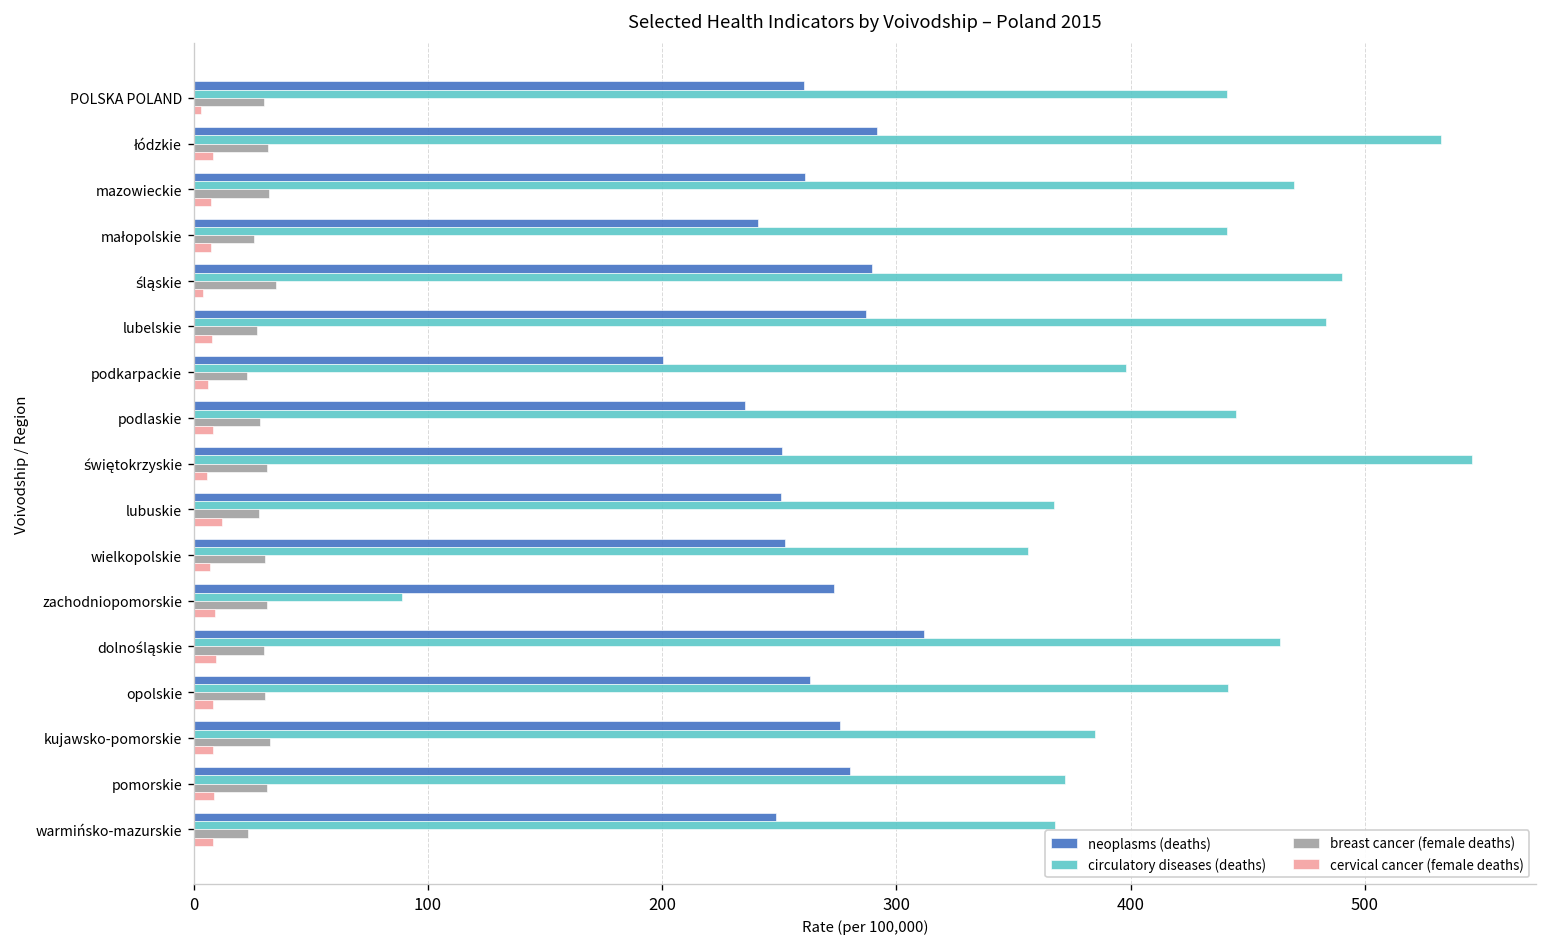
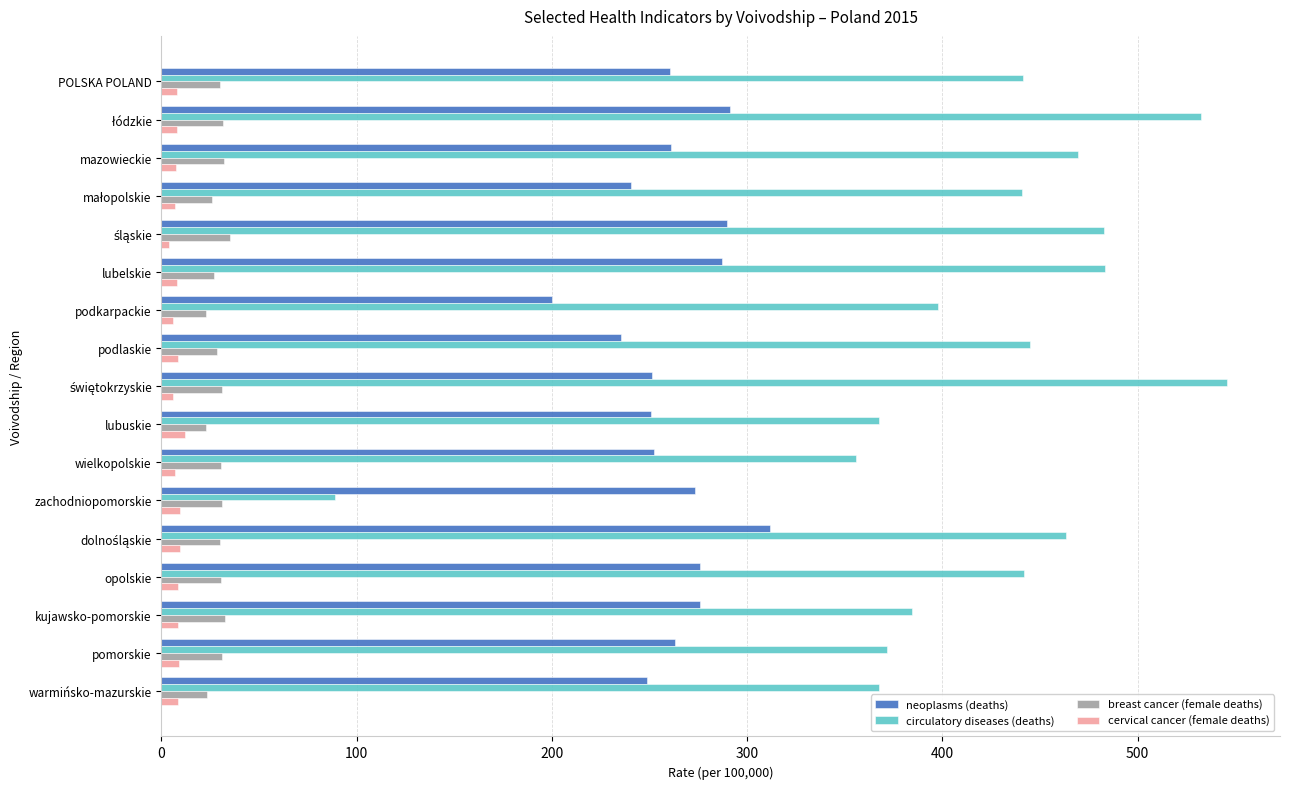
  {
    "neoplasms (deaths)": {
      "POLSKA POLAND": 261,
      "łódzkie": 292,
      "mazowieckie": 261,
      "małopolskie": 241,
      "śląskie": 290,
      "lubelskie": 287,
      "podkarpackie": 200,
      "podlaskie": 236,
      "świętokrzyskie": 251,
      "lubuskie": 251,
      "wielkopolskie": 252,
      "zachodniopomorskie": 273,
      "dolnośląskie": 312,
-     "opolskie": 263,
+     "opolskie": 276,
      "kujawsko-pomorskie": 276,
-     "pomorskie": 280,
+     "pomorskie": 263,
      "warmińsko-mazurskie": 249
    },
    "circulatory diseases (deaths)": {
      "POLSKA POLAND": 441,
      "łódzkie": 533,
      "mazowieckie": 470,
      "małopolskie": 441,
-     "śląskie": 490,
+     "śląskie": 483,
      "lubelskie": 483,
      "podkarpackie": 398,
      "podlaskie": 445,
      "świętokrzyskie": 546,
      "lubuskie": 367,
      "wielkopolskie": 356,
      "zachodniopomorskie": 89,
      "dolnośląskie": 464,
      "opolskie": 442,
      "kujawsko-pomorskie": 385,
      "pomorskie": 372,
      "warmińsko-mazurskie": 368
    },
    "breast cancer (female deaths)": {
      "POLSKA POLAND": 30,
      "łódzkie": 32,
      "mazowieckie": 32,
      "małopolskie": 26,
      "śląskie": 35,
      "lubelskie": 27,
      "podkarpackie": 23,
      "podlaskie": 28,
      "świętokrzyskie": 31,
-     "lubuskie": 28,
+     "lubuskie": 23,
      "wielkopolskie": 30,
      "zachodniopomorskie": 31,
      "dolnośląskie": 30,
      "opolskie": 31,
      "kujawsko-pomorskie": 33,
      "pomorskie": 31,
      "warmińsko-mazurskie": 23
    },
    "cervical cancer (female deaths)": {
-     "POLSKA POLAND": 3,
+     "POLSKA POLAND": 8,
      "łódzkie": 8,
      "mazowieckie": 8,
      "małopolskie": 7,
      "śląskie": 4,
      "lubelskie": 8,
      "podkarpackie": 6,
      "podlaskie": 8,
      "świętokrzyskie": 6,
      "lubuskie": 12,
      "wielkopolskie": 7,
      "zachodniopomorskie": 9,
      "dolnośląskie": 10,
      "opolskie": 8,
      "kujawsko-pomorskie": 8,
      "pomorskie": 9,
      "warmińsko-mazurskie": 8
    }
  }
